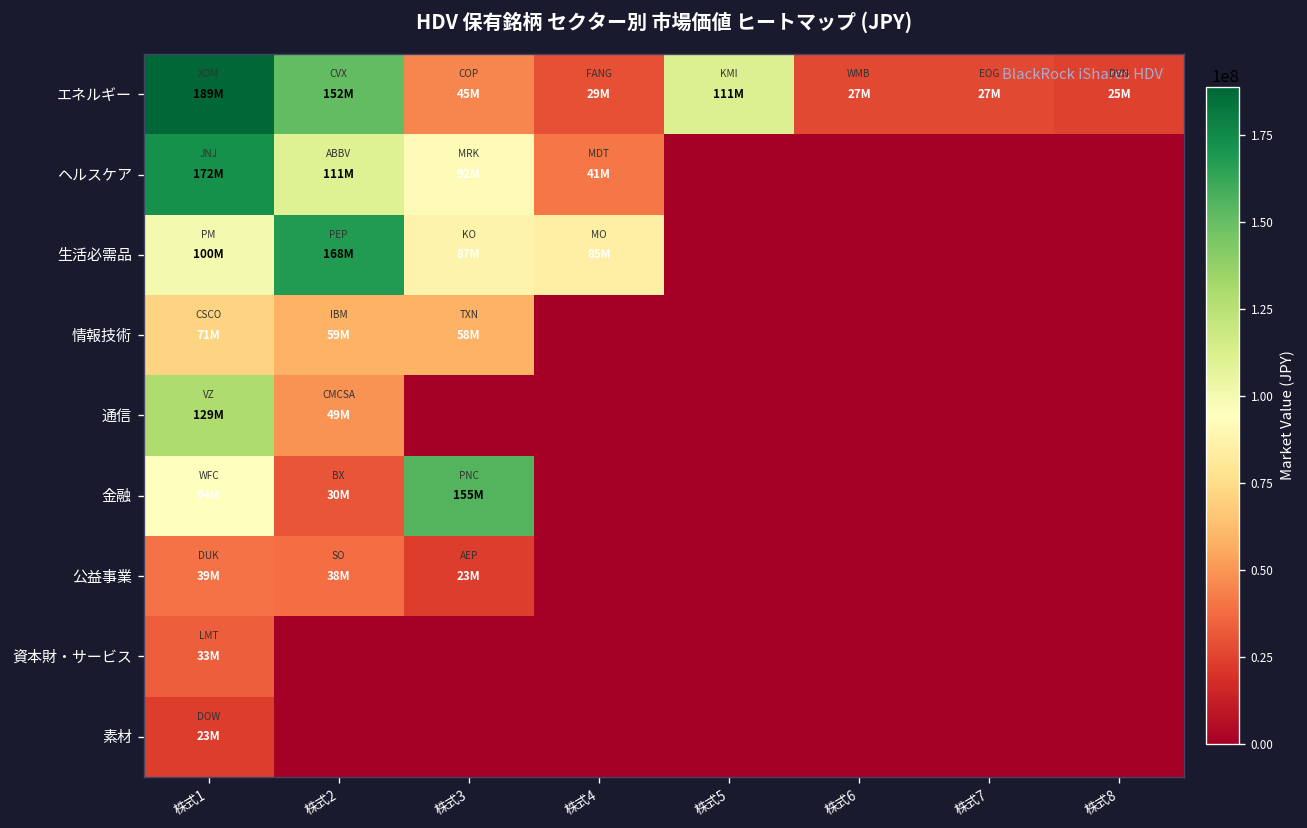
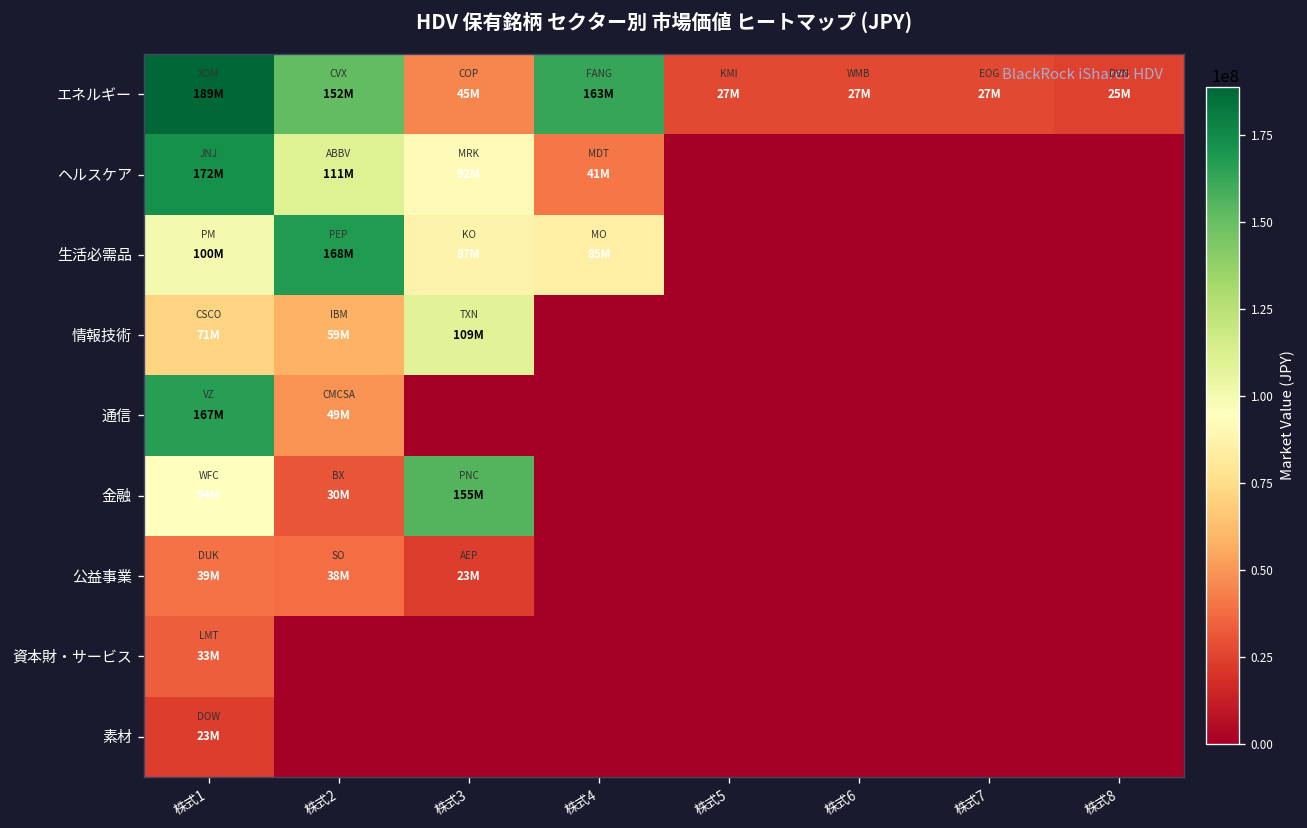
  {
    "エネルギー": {
-     "株式4": "29M",
-     "株式5": "111M"
+     "株式4": "163M",
+     "株式5": "27M"
    },
    "情報技術": {
-     "株式3": "58M"
+     "株式3": "109M"
    },
    "通信": {
-     "株式1": "129M"
+     "株式1": "167M"
    }
  }
